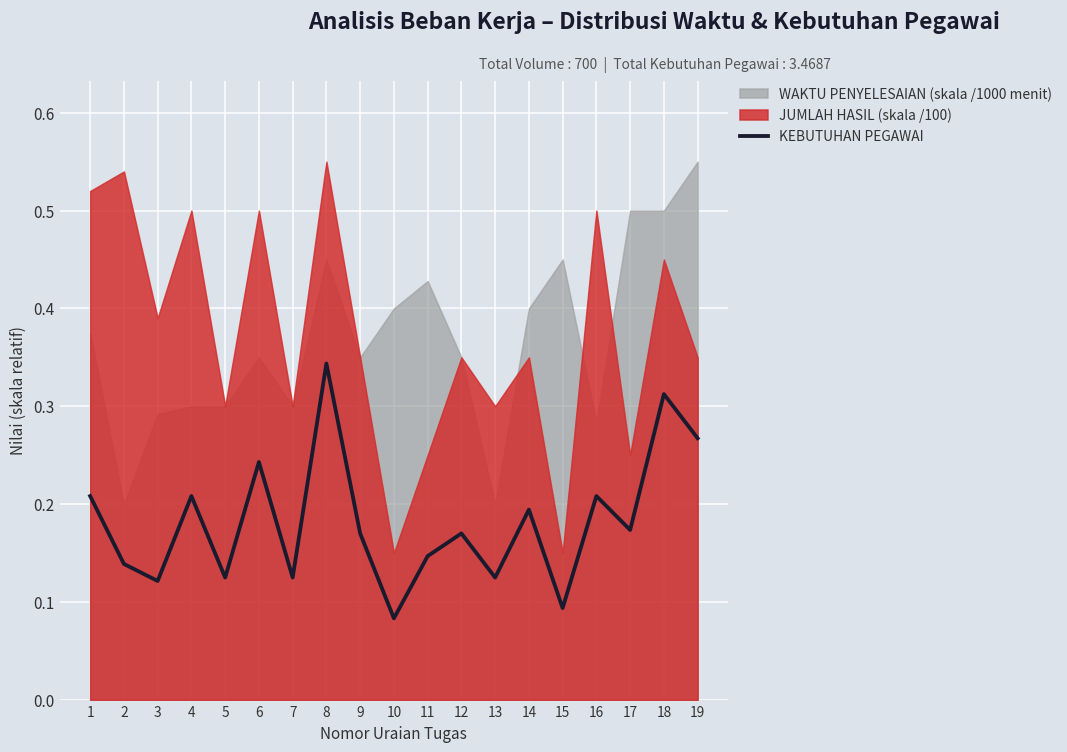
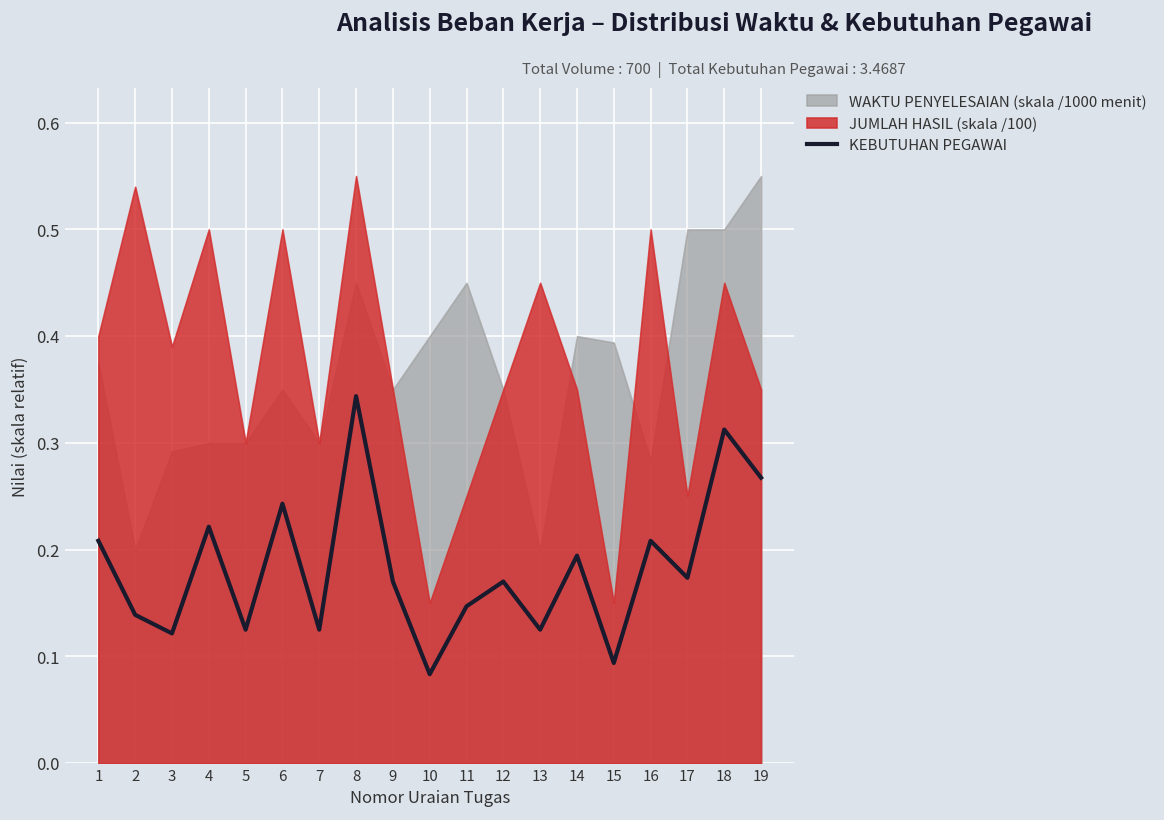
  {
    "KEBUTUHAN PEGAWAI": {
      "1": 0.21,
      "2": 0.14,
      "3": 0.12,
-     "4": 0.21,
+     "4": 0.22,
      "5": 0.13,
      "6": 0.24,
      "7": 0.13,
      "8": 0.34,
      "9": 0.17,
      "10": 0.08,
      "11": 0.15,
      "12": 0.17,
      "13": 0.13,
      "14": 0.19,
      "15": 0.09,
      "16": 0.21,
      "17": 0.17,
      "18": 0.31,
      "19": 0.27
    },
    "WAKTU PENYELESAIAN (skala /1000 menit)": {
      "1": 0.38,
      "2": 0.20,
      "3": 0.29,
      "4": 0.30,
      "6": 0.35,
      "8": 0.45,
      "10": 0.40,
-     "11": 0.43,
+     "11": 0.45,
      "13": 0.20,
      "14": 0.40,
-     "15": 0.45,
+     "15": 0.39,
      "16": 0.28,
      "17": 0.50,
      "18": 0.50,
      "19": 0.55
    },
    "JUMLAH HASIL (skala /100)": {
-     "1": 0.52,
+     "1": 0.40,
      "2": 0.54,
      "3": 0.39,
      "4": 0.50,
      "6": 0.50,
      "8": 0.55,
      "10": 0.15,
      "11": 0.25,
-     "13": 0.30,
+     "13": 0.45,
      "14": 0.35,
      "15": 0.15,
      "16": 0.50,
      "17": 0.25,
      "18": 0.45,
      "19": 0.35
    }
  }
